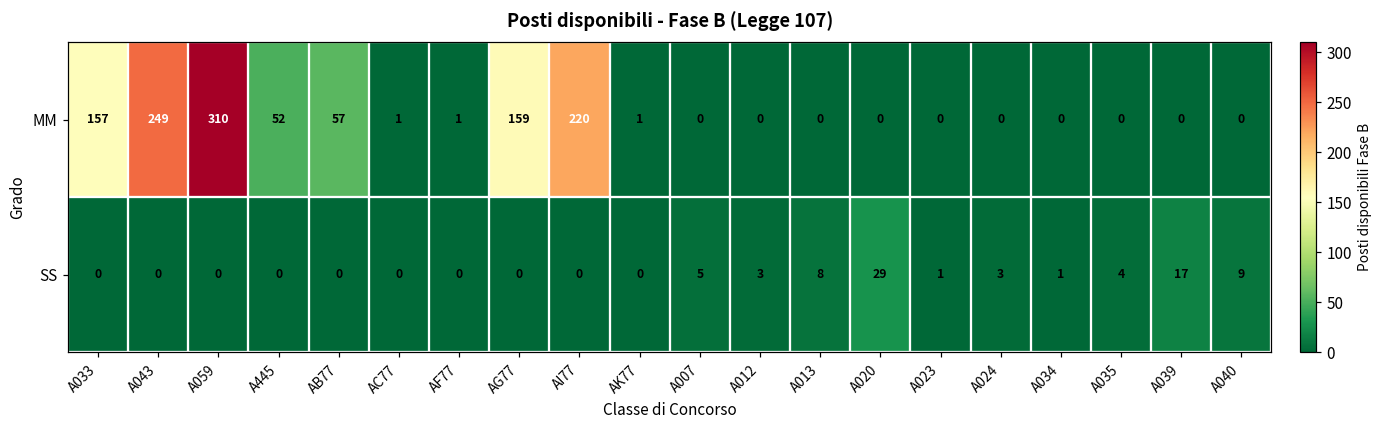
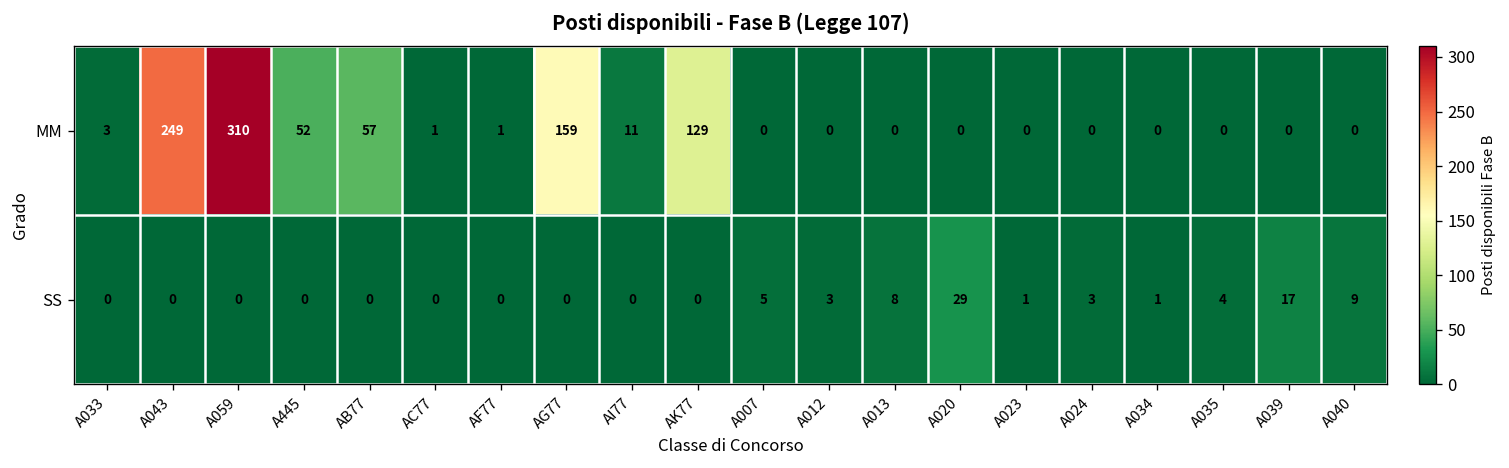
  {
    "MM": {
-     "A033": 157,
+     "A033": 3,
      "A043": 249,
      "A059": 310,
      "A445": 52,
      "AB77": 57,
      "AC77": 1,
      "AF77": 1,
      "AG77": 159,
-     "AI77": 220,
-     "AK77": 1,
+     "AI77": 11,
+     "AK77": 129,
      "A007": 0,
      "A012": 0,
      "A013": 0,
      "A020": 0,
      "A023": 0,
      "A024": 0,
      "A034": 0,
      "A035": 0,
      "A039": 0,
      "A040": 0
    },
    "SS": {
      "A033": 0,
      "A043": 0,
      "A059": 0,
      "A445": 0,
      "AB77": 0,
      "AC77": 0,
      "AF77": 0,
      "AG77": 0,
      "AI77": 0,
      "AK77": 0,
      "A007": 5,
      "A012": 3,
      "A013": 8,
      "A020": 29,
      "A023": 1,
      "A024": 3,
      "A034": 1,
      "A035": 4,
      "A039": 17,
      "A040": 9
    }
  }
